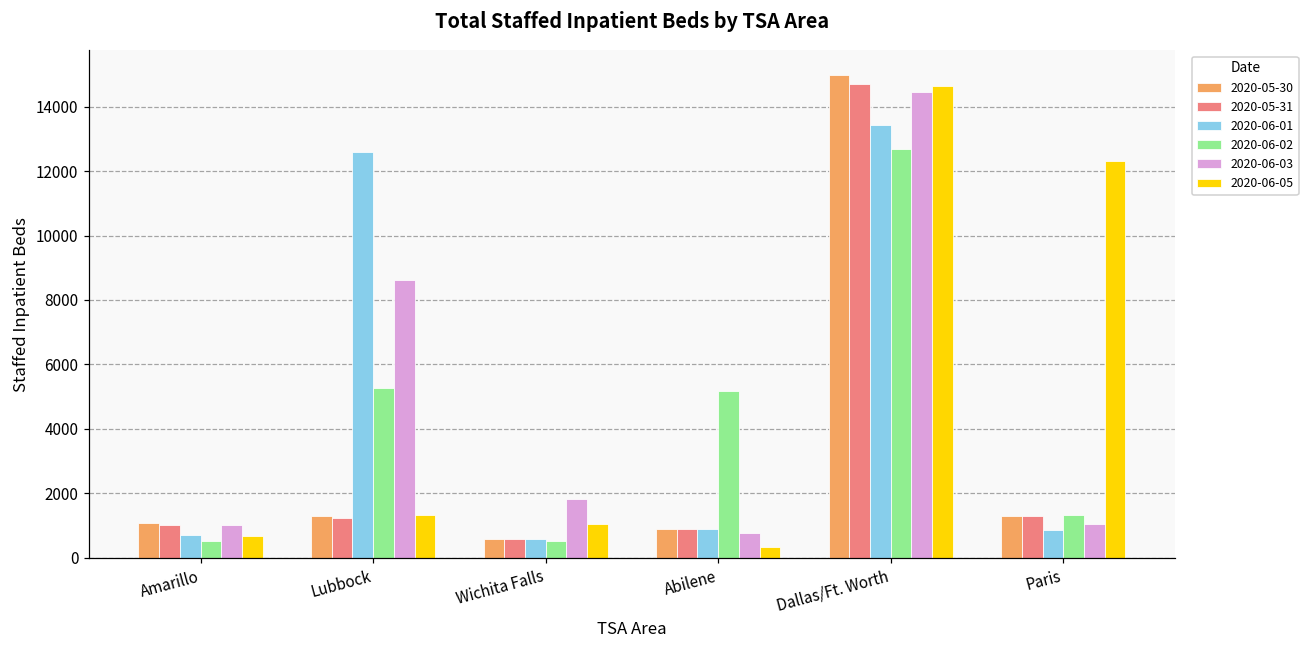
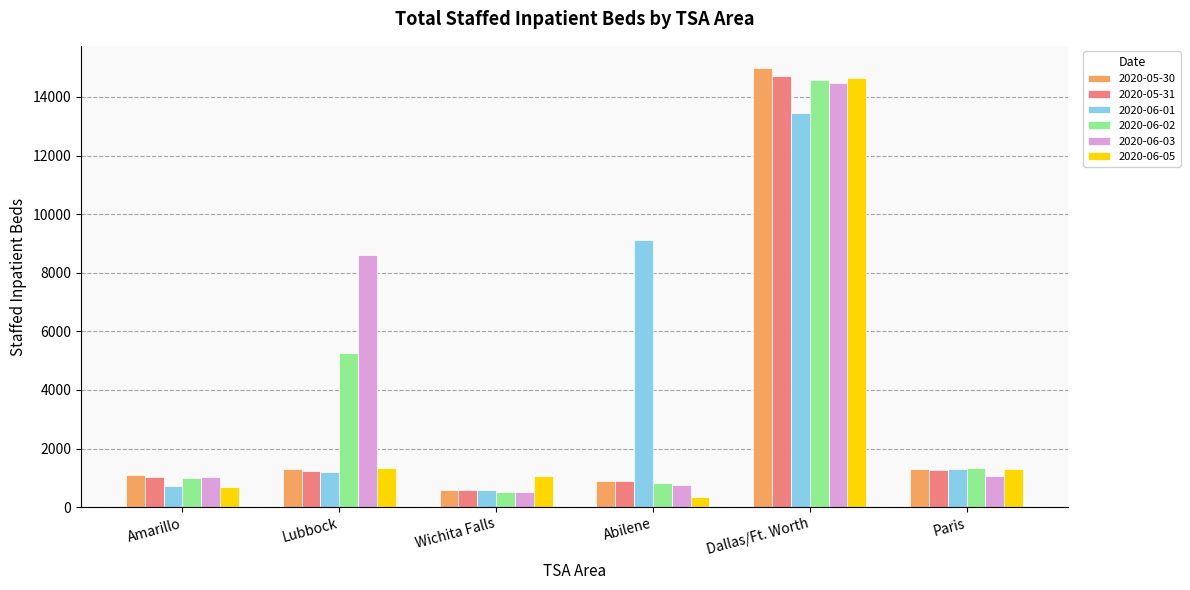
  {
    "2020-06-01": {
      "Amarillo": 700,
-     "Lubbock": 12600,
+     "Lubbock": 1200,
      "Wichita Falls": 600,
-     "Abilene": 900,
+     "Abilene": 9100,
      "Dallas/Ft. Worth": 13400,
-     "Paris": 900
+     "Paris": 1300
    },
    "2020-06-02": {
-     "Amarillo": 500,
+     "Amarillo": 1000,
      "Lubbock": 5300,
      "Wichita Falls": 500,
-     "Abilene": 5200,
-     "Dallas/Ft. Worth": 12700,
+     "Abilene": 800,
+     "Dallas/Ft. Worth": 14600,
      "Paris": 1300
    },
    "2020-06-03": {
      "Amarillo": 1000,
      "Lubbock": 8600,
-     "Wichita Falls": 1800,
+     "Wichita Falls": 500,
      "Abilene": 800,
      "Dallas/Ft. Worth": 14500,
      "Paris": 1100
    },
    "2020-06-05": {
      "Amarillo": 700,
      "Lubbock": 1300,
      "Wichita Falls": 1100,
      "Abilene": 300,
      "Dallas/Ft. Worth": 14600,
-     "Paris": 12300
+     "Paris": 1300
    }
  }
